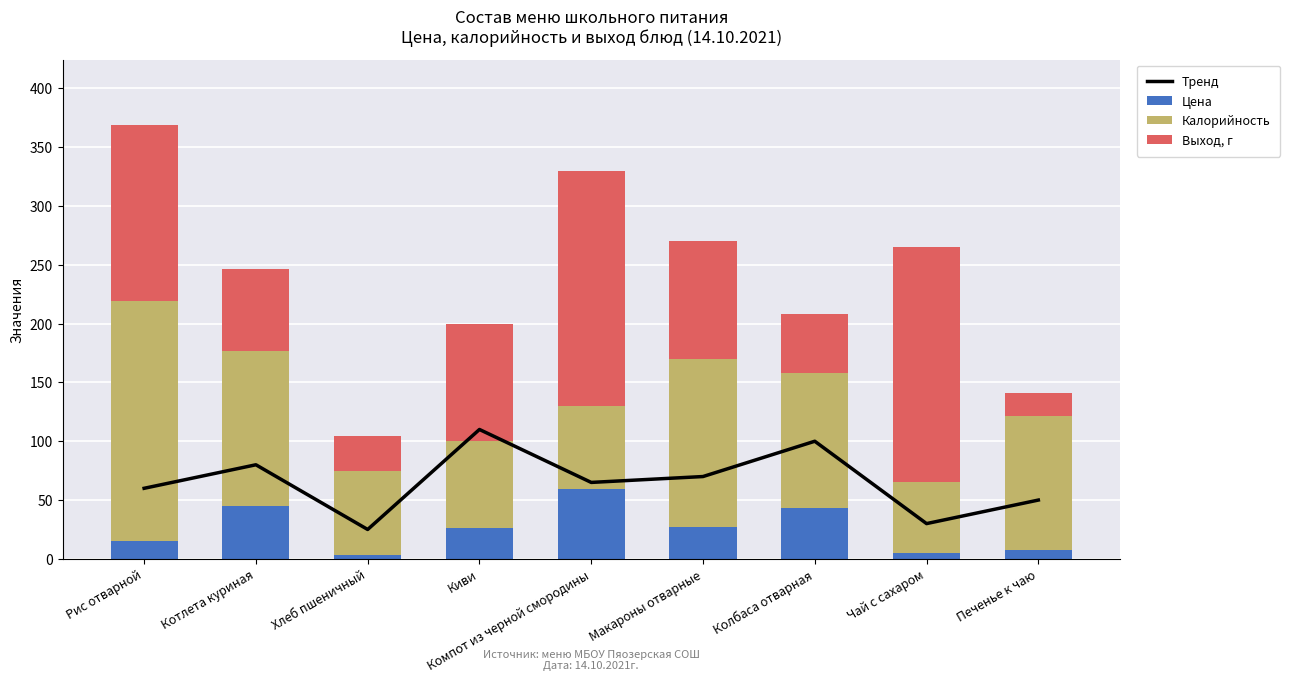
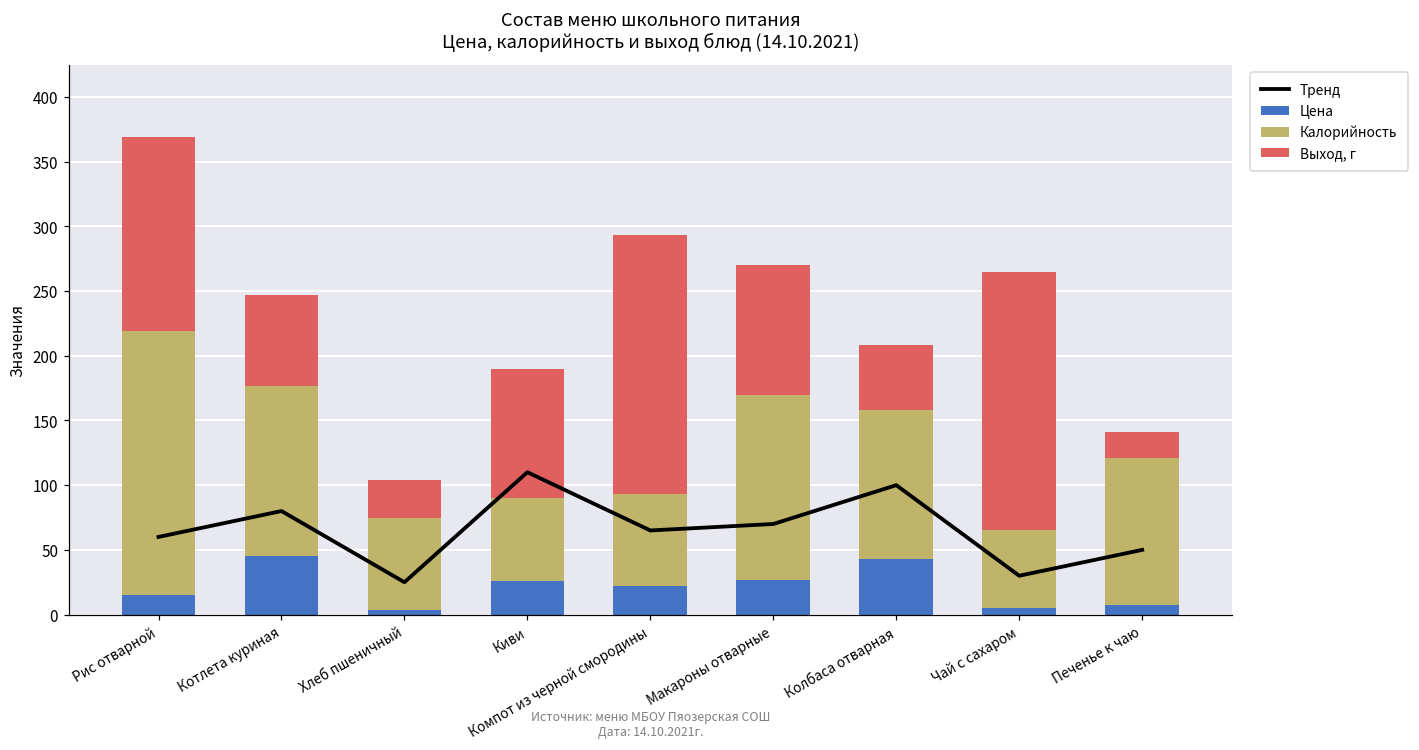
  {
    "Тренд": {
      "Рис отварной": 60,
      "Котлета куриная": 80,
      "Хлеб пшеничный": 25,
      "Киви": 110,
      "Компот из черной смородины": 65,
      "Макароны отварные": 70,
      "Колбаса отварная": 100,
      "Чай с сахаром": 30,
      "Печенье к чаю": 50
    },
    "Цена": {
      "Рис отварной": 15,
      "Котлета куриная": 45,
      "Хлеб пшеничный": 3,
      "Киви": 26,
-     "Компот из черной смородины": 59,
+     "Компот из черной смородины": 22,
      "Макароны отварные": 27,
      "Колбаса отварная": 43,
      "Чай с сахаром": 5,
      "Печенье к чаю": 7
    },
    "Калорийность": {
      "Рис отварной": 204,
      "Котлета куриная": 132,
      "Хлеб пшеничный": 71,
-     "Киви": 74,
+     "Киви": 64,
      "Компот из черной смородины": 71,
      "Макароны отварные": 143,
      "Колбаса отварная": 115,
      "Чай с сахаром": 60,
      "Печенье к чаю": 114
    },
    "Выход, г": {
      "Рис отварной": 150,
      "Котлета куриная": 70,
      "Хлеб пшеничный": 30,
      "Киви": 100,
      "Компот из черной смородины": 200,
      "Макароны отварные": 100,
      "Колбаса отварная": 50,
      "Чай с сахаром": 200,
      "Печенье к чаю": 20
    }
  }
